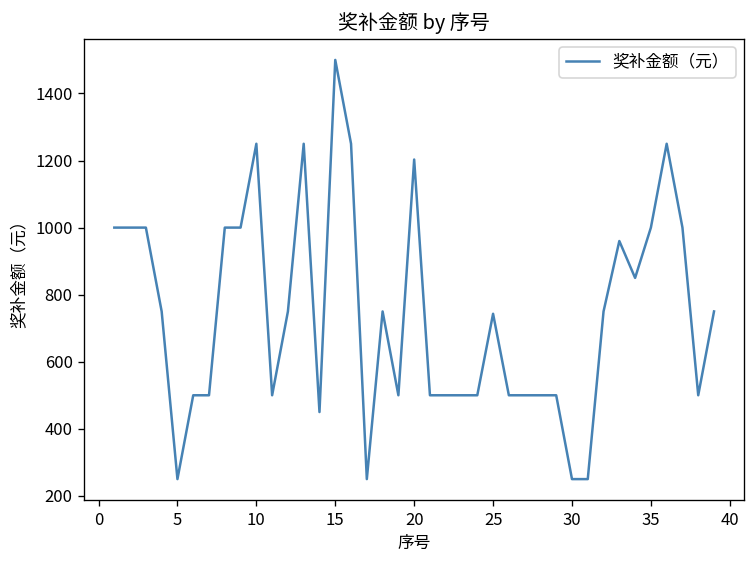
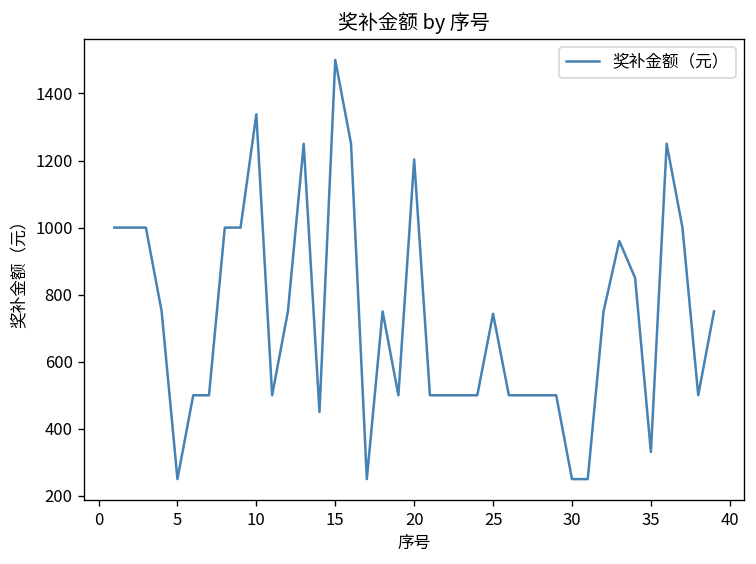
  {
    "5": 250,
-   "10": 1250,
+   "10": 1340,
    "15": 1500,
    "20": 1200,
    "25": 740,
    "30": 250,
-   "35": 1000
+   "35": 330
  }
